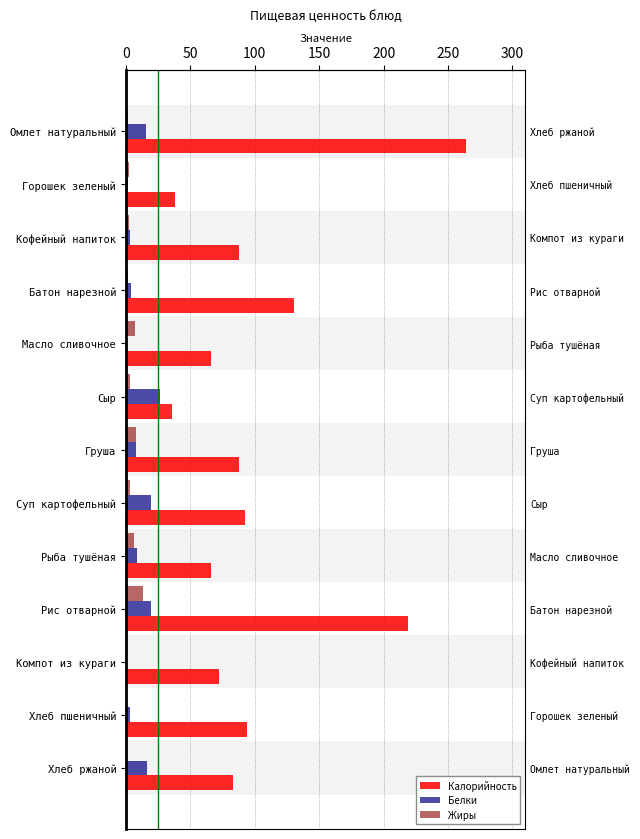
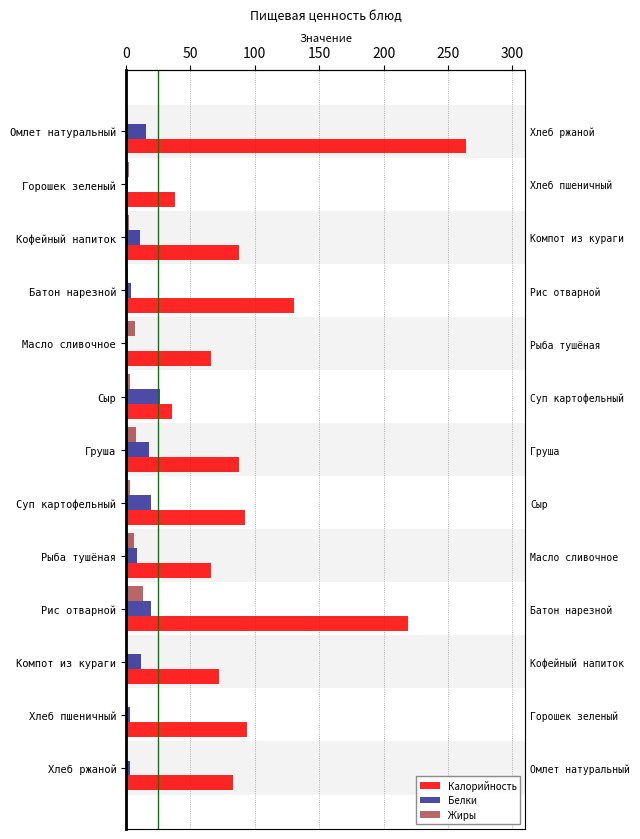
  {
    "Белки": {
      "Омлет натуральный": 15,
-     "Кофейный напиток": 3,
+     "Кофейный напиток": 11,
      "Батон нарезной": 4,
      "Сыр": 27,
-     "Груша": 8,
+     "Груша": 18,
      "Суп картофельный": 20,
      "Рыба тушёная": 9,
      "Рис отварной": 19,
-     "Компот из кураги": 0,
+     "Компот из кураги": 12,
      "Хлеб пшеничный": 3,
-     "Хлеб ржаной": 16
+     "Хлеб ржаной": 3
    }
  }
